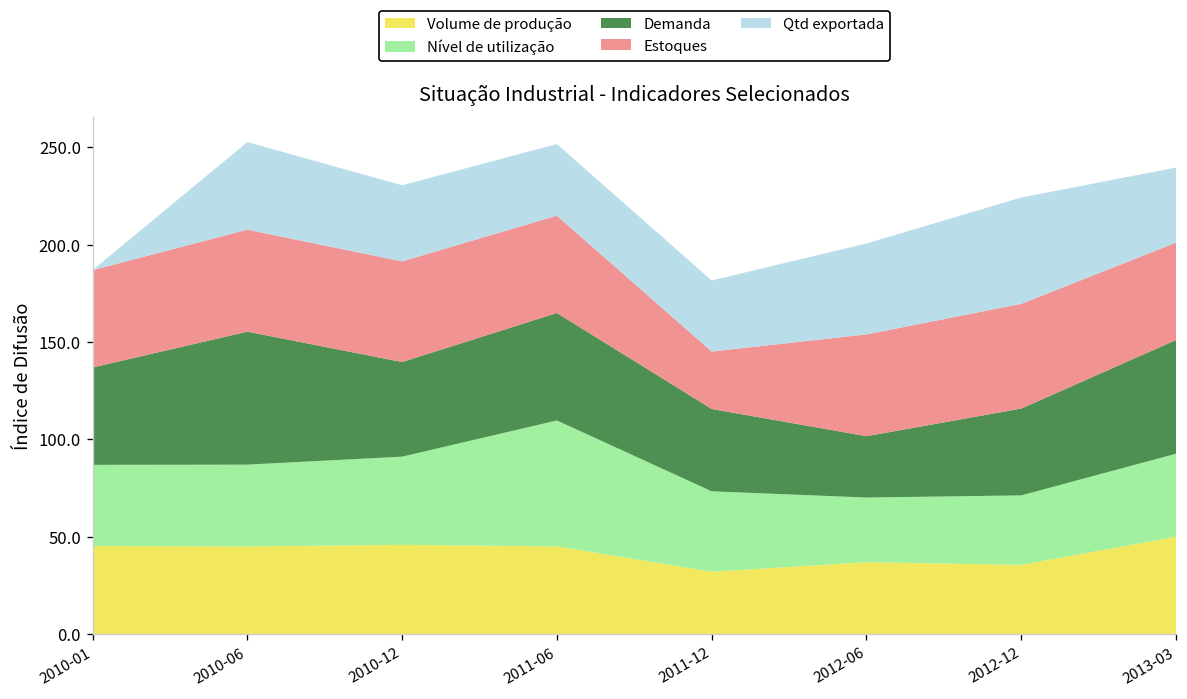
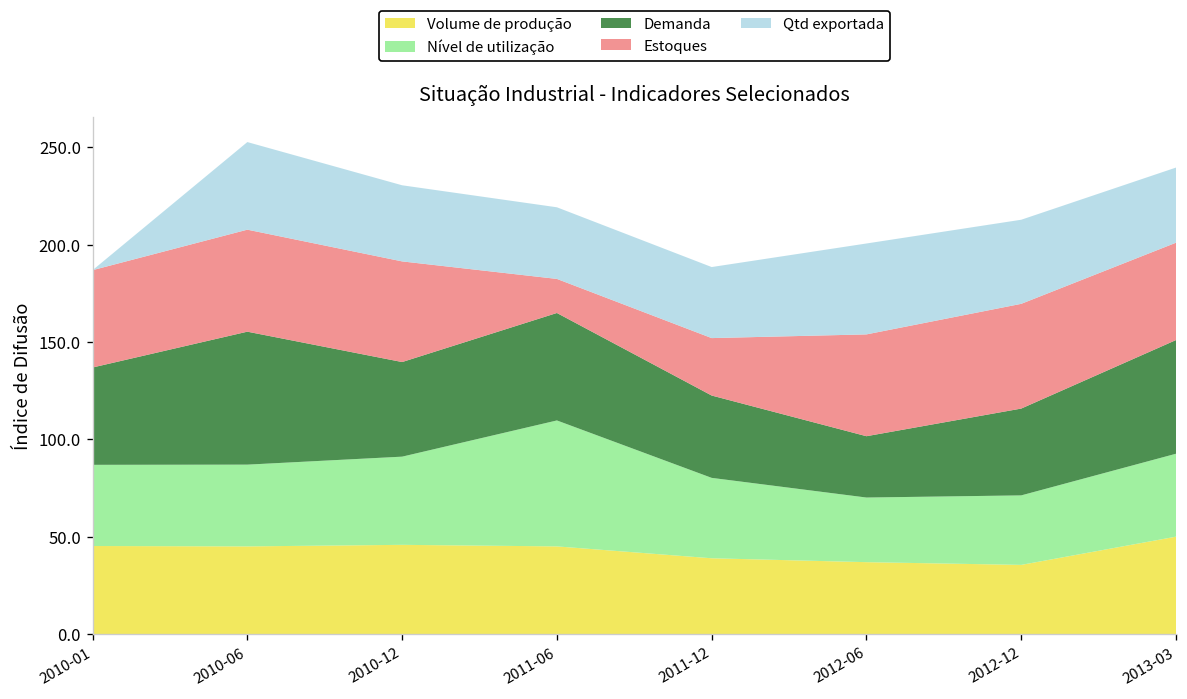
  {
    "Volume de produção": {
      "2010-01": 45,
      "2010-06": 45,
      "2010-12": 46,
      "2011-06": 45,
-     "2011-12": 32,
+     "2011-12": 39,
      "2012-06": 37,
      "2012-12": 36,
      "2013-03": 50
    },
    "Nível de utilização": {
      "2010-01": 42,
      "2010-06": 42,
      "2010-12": 45,
      "2011-06": 65,
      "2011-12": 41,
      "2012-06": 33,
      "2012-12": 36,
      "2013-03": 43
    },
    "Demanda": {
      "2010-01": 50,
      "2010-06": 68,
      "2010-12": 49,
      "2011-06": 55,
      "2011-12": 42,
      "2012-06": 32,
      "2012-12": 45,
      "2013-03": 58
    },
    "Estoques": {
      "2010-06": 52,
      "2010-12": 52,
-     "2011-06": 50,
+     "2011-06": 18,
      "2011-12": 30,
      "2012-06": 52,
      "2012-12": 54,
      "2013-03": 50
    },
    "Qtd exportada": {
      "2010-06": 45,
      "2010-12": 39,
      "2011-06": 37,
      "2011-12": 37,
      "2012-06": 47,
-     "2012-12": 55,
+     "2012-12": 43,
      "2013-03": 39
    }
  }
